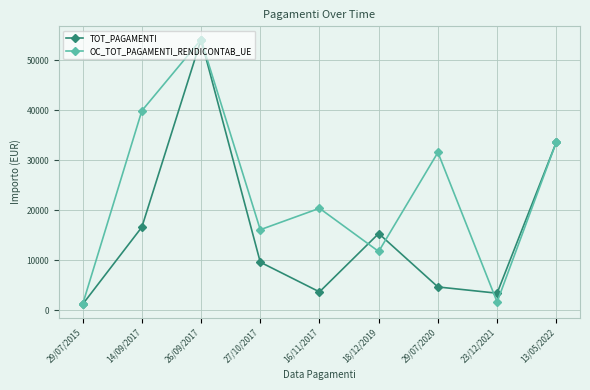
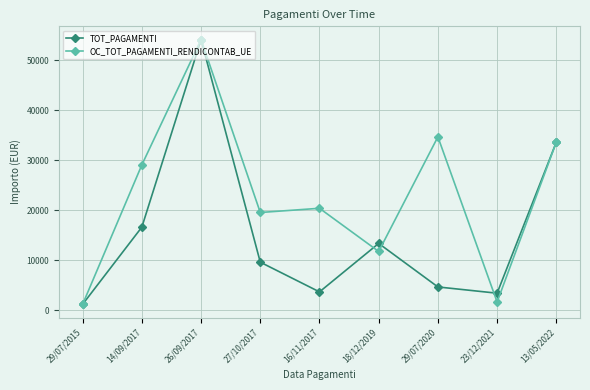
  {
    "TOT_PAGAMENTI": {
      "14/09/2017": 17000,
      "27/10/2017": 10000,
      "16/11/2017": 4000,
-     "18/12/2019": 15000,
+     "18/12/2019": 13000,
      "29/07/2020": 5000,
      "23/12/2021": 3000
    },
    "OC_TOT_PAGAMENTI_RENDICONTAB_UE": {
-     "14/09/2017": 40000,
-     "27/10/2017": 16000,
+     "14/09/2017": 29000,
+     "27/10/2017": 20000,
      "16/11/2017": 20000,
      "18/12/2019": 12000,
-     "29/07/2020": 32000,
+     "29/07/2020": 35000,
      "23/12/2021": 2000
    }
  }
